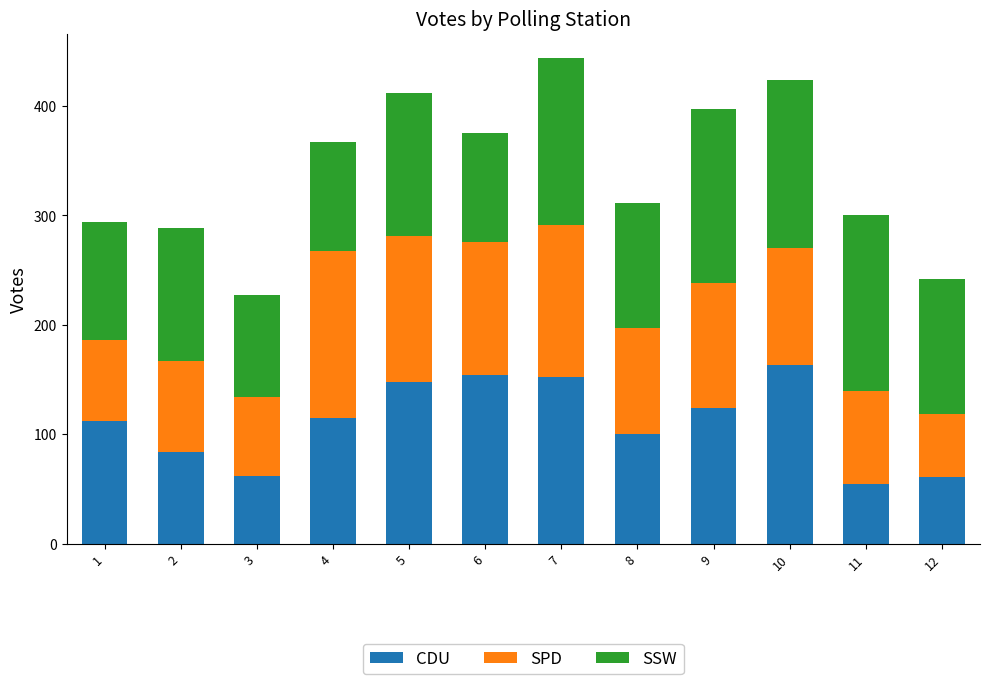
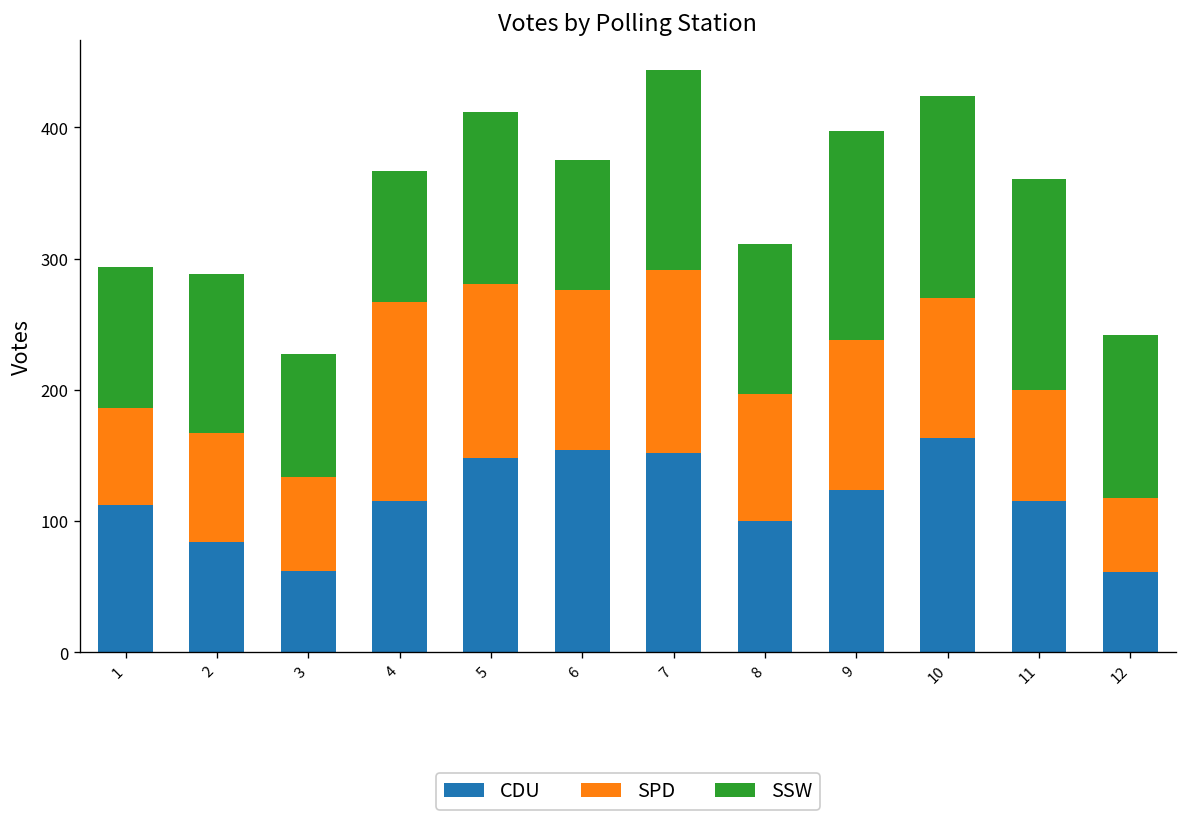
  {
    "CDU": {
      "1": 112,
      "2": 84,
      "3": 62,
      "4": 115,
      "5": 148,
      "6": 154,
      "7": 152,
      "8": 100,
      "9": 124,
      "10": 163,
-     "11": 54,
+     "11": 115,
      "12": 61
    },
    "SPD": {
      "1": 74,
      "2": 83,
      "3": 72,
      "4": 152,
      "5": 133,
      "6": 122,
      "7": 139,
      "8": 97,
      "9": 114,
      "10": 107,
      "11": 85,
      "12": 57
    },
    "SSW": {
      "1": 108,
      "2": 121,
      "3": 93,
      "4": 100,
      "5": 131,
      "6": 99,
      "7": 153,
      "8": 114,
      "9": 159,
      "10": 154,
      "11": 161,
      "12": 124
    }
  }
